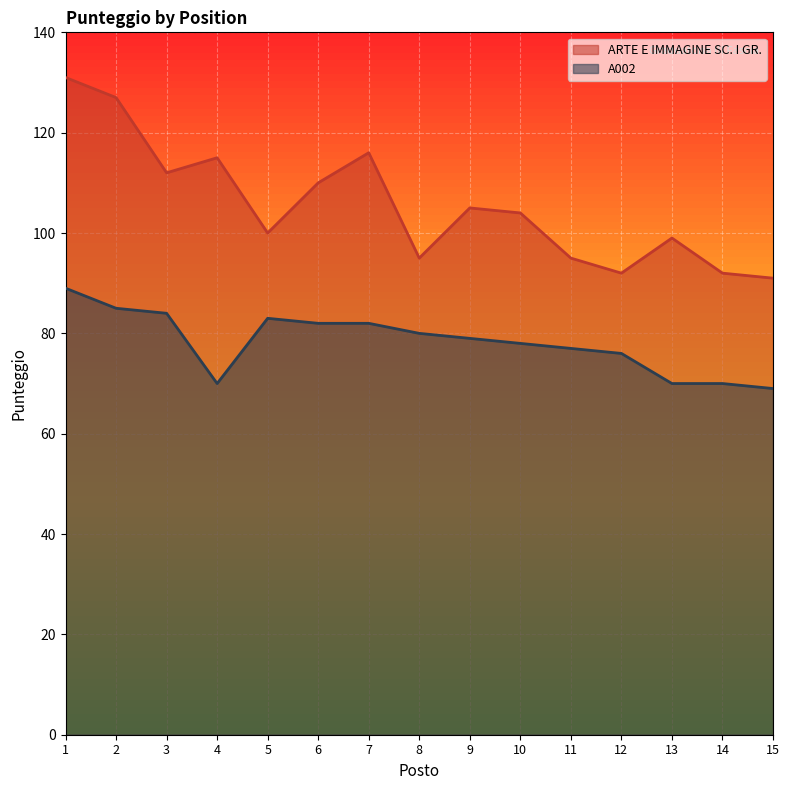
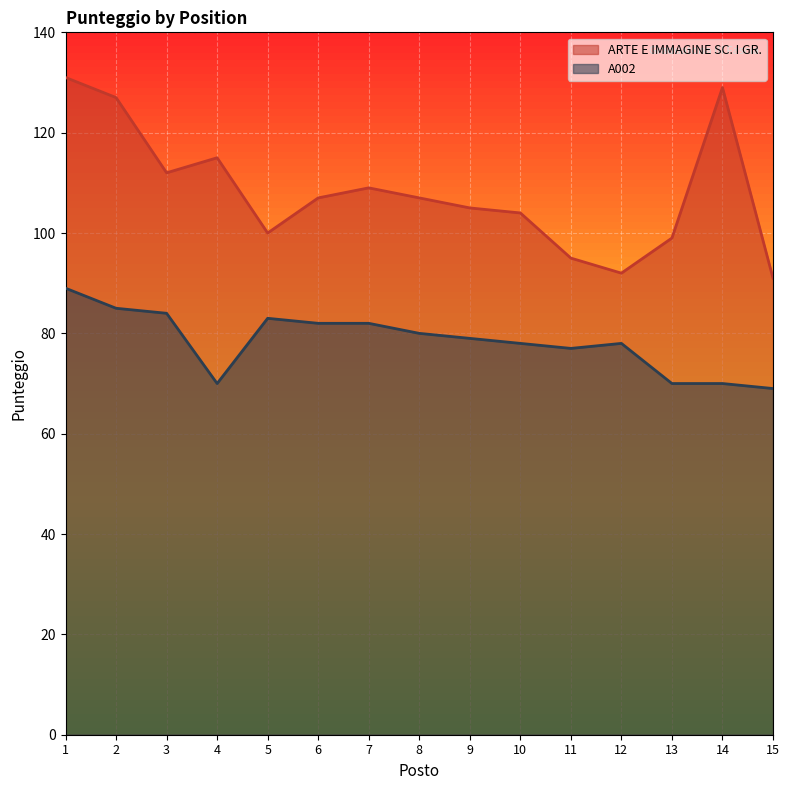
  {
    "ARTE E IMMAGINE SC. I GR.": {
      "1": 131,
      "2": 127,
      "3": 112,
      "4": 115,
      "5": 100,
-     "6": 110,
-     "7": 116,
-     "8": 95,
+     "6": 107,
+     "7": 109,
+     "8": 107,
      "9": 105,
      "10": 104,
      "11": 95,
      "12": 92,
      "13": 99,
-     "14": 92,
+     "14": 129,
      "15": 91
    },
    "A002": {
      "1": 89,
      "2": 85,
      "3": 84,
      "4": 70,
      "5": 83,
      "6": 82,
      "7": 82,
      "8": 80,
      "9": 79,
      "10": 78,
      "11": 77,
-     "12": 76,
+     "12": 78,
      "13": 70,
      "14": 70,
      "15": 69
    }
  }
